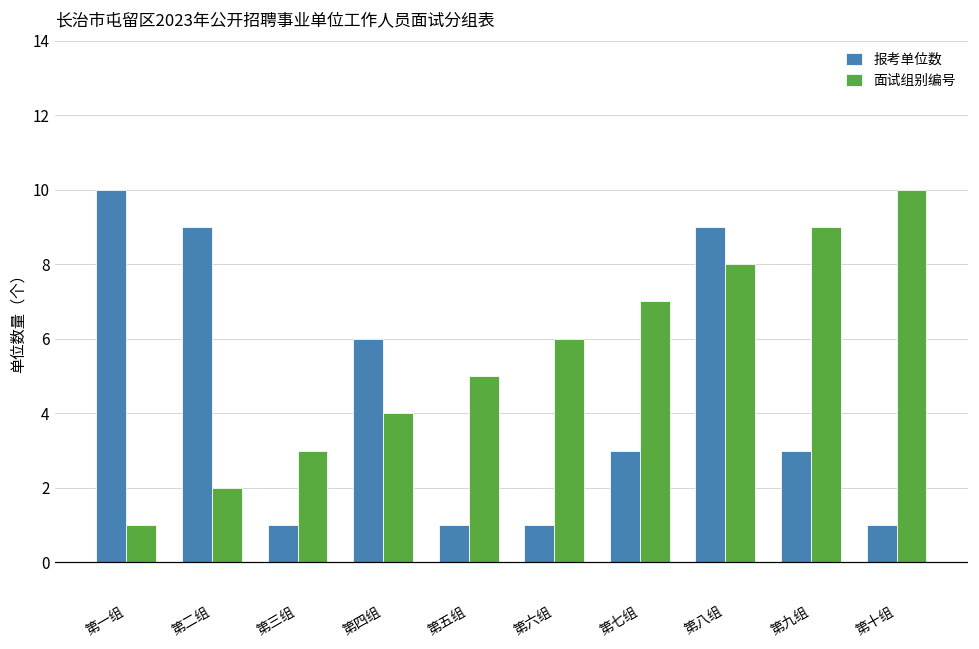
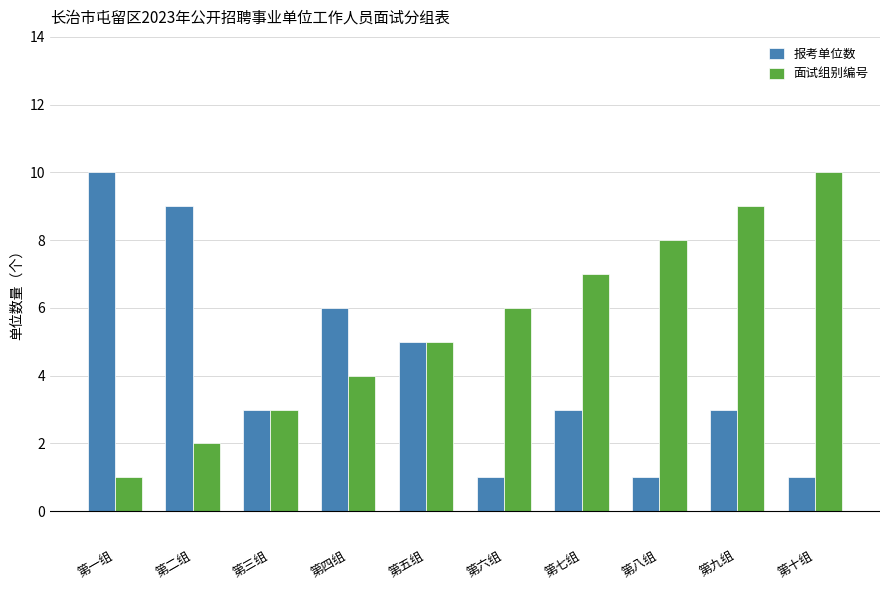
  {
    "报考单位数": {
      "第一组": 10,
      "第二组": 9,
-     "第三组": 1,
+     "第三组": 3,
      "第四组": 6,
-     "第五组": 1,
+     "第五组": 5,
      "第六组": 1,
      "第七组": 3,
-     "第八组": 9,
+     "第八组": 1,
      "第九组": 3,
      "第十组": 1
    },
    "面试组别编号": {
      "第一组": 1,
      "第二组": 2,
      "第三组": 3,
      "第四组": 4,
      "第五组": 5,
      "第六组": 6,
      "第七组": 7,
      "第八组": 8,
      "第九组": 9,
      "第十组": 10
    }
  }
